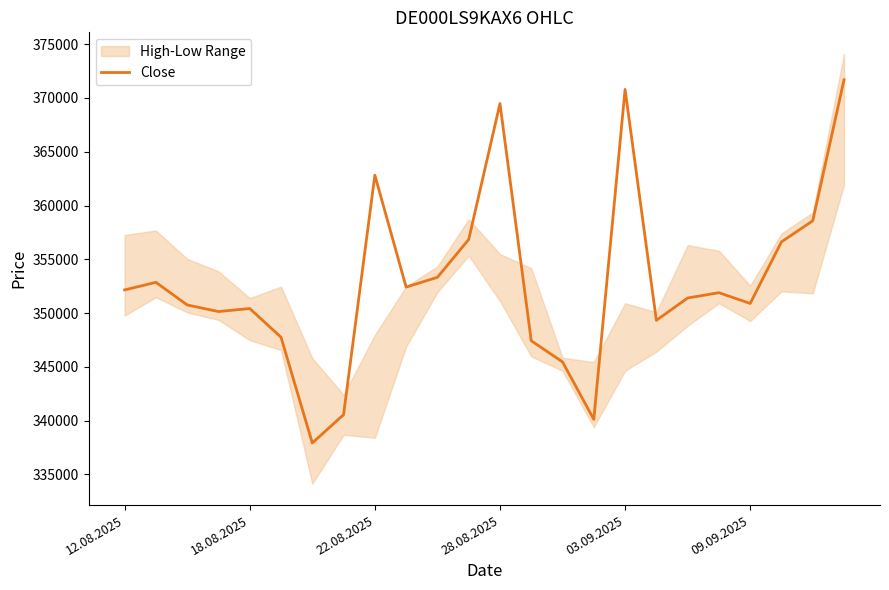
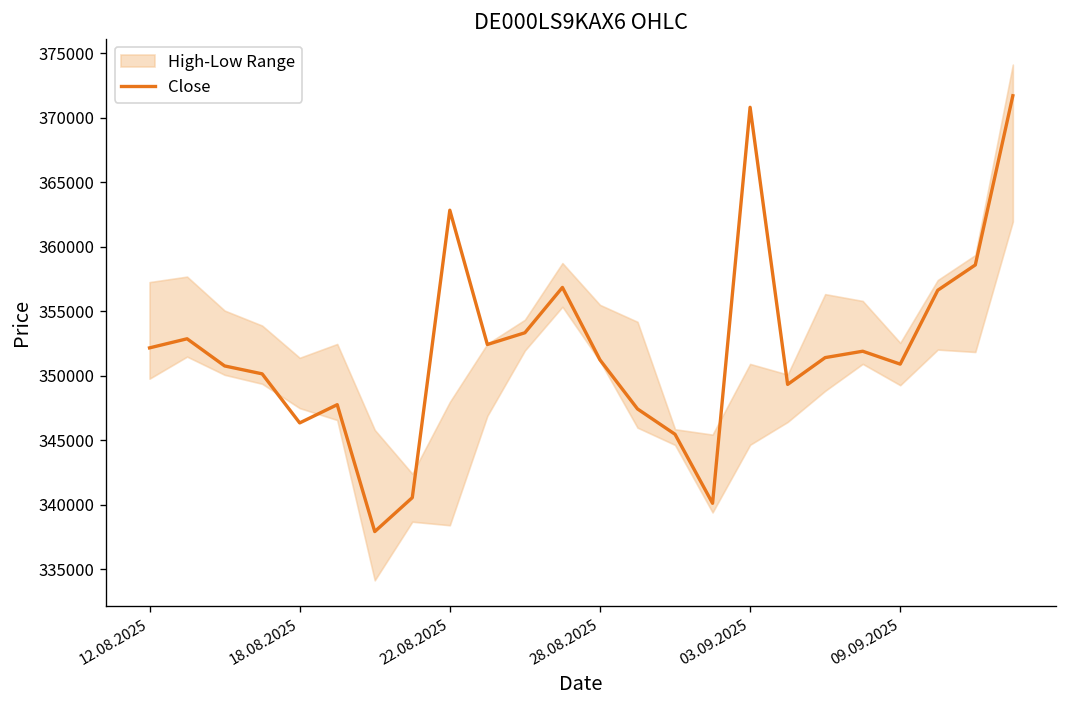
  {
    "Close": {
      "12.08.2025": 352200,
-     "18.08.2025": 350400,
+     "18.08.2025": 346300,
      "22.08.2025": 362800,
-     "28.08.2025": 369500,
+     "28.08.2025": 351200,
      "03.09.2025": 370800,
      "09.09.2025": 350900
    }
  }
